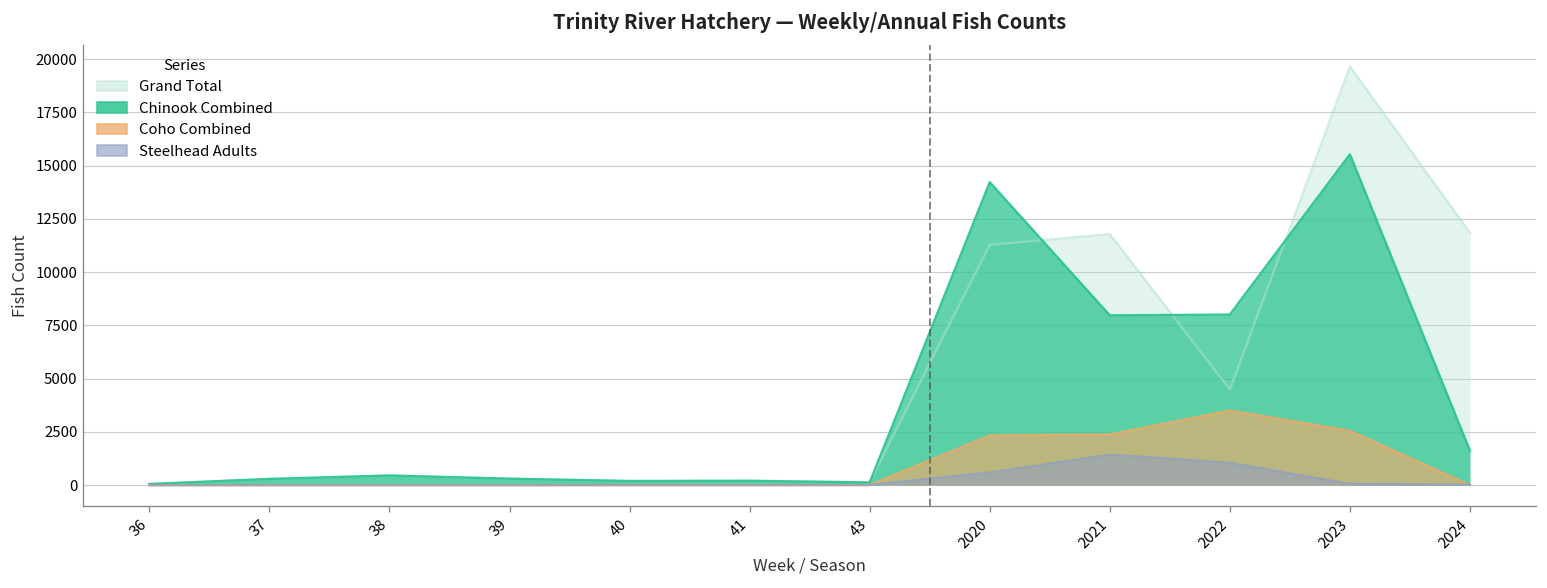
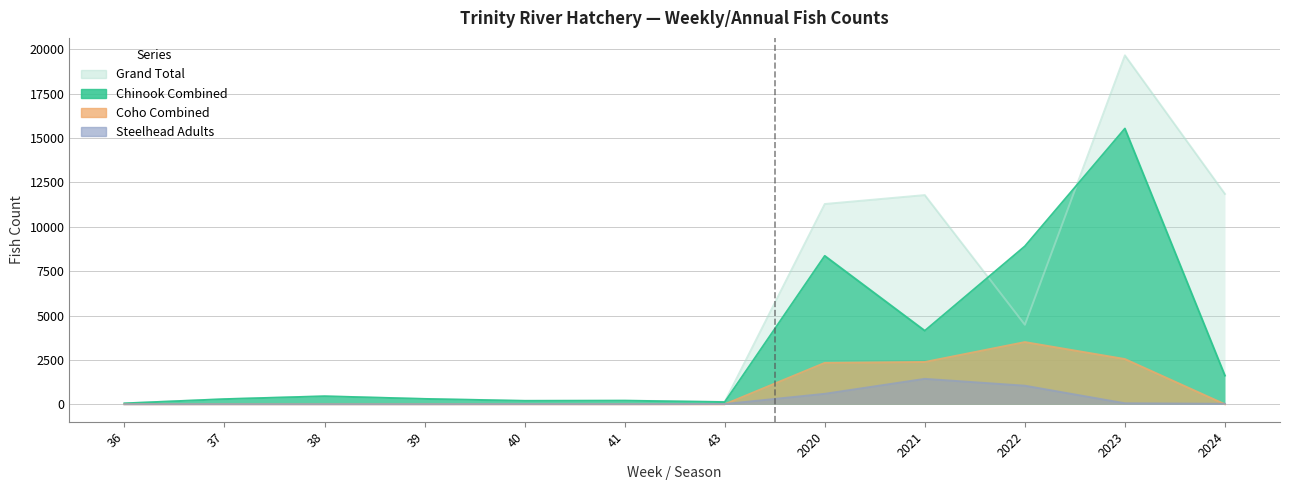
  {
    "Grand Total": {
      "2020": 11300,
      "2021": 11800,
      "2022": 4500,
      "2023": 19700,
      "2024": 11900
    },
    "Chinook Combined": {
-     "2020": 14200,
-     "2021": 8000,
-     "2022": 8000,
+     "2020": 8400,
+     "2021": 4100,
+     "2022": 8900,
      "2023": 15500,
      "2024": 1600
    },
    "Coho Combined": {
      "2020": 2300,
      "2021": 2400,
      "2022": 3500,
      "2023": 2500
    },
    "Steelhead Adults": {
      "2020": 600,
      "2021": 1400,
      "2022": 1000,
      "2023": 100
    }
  }
